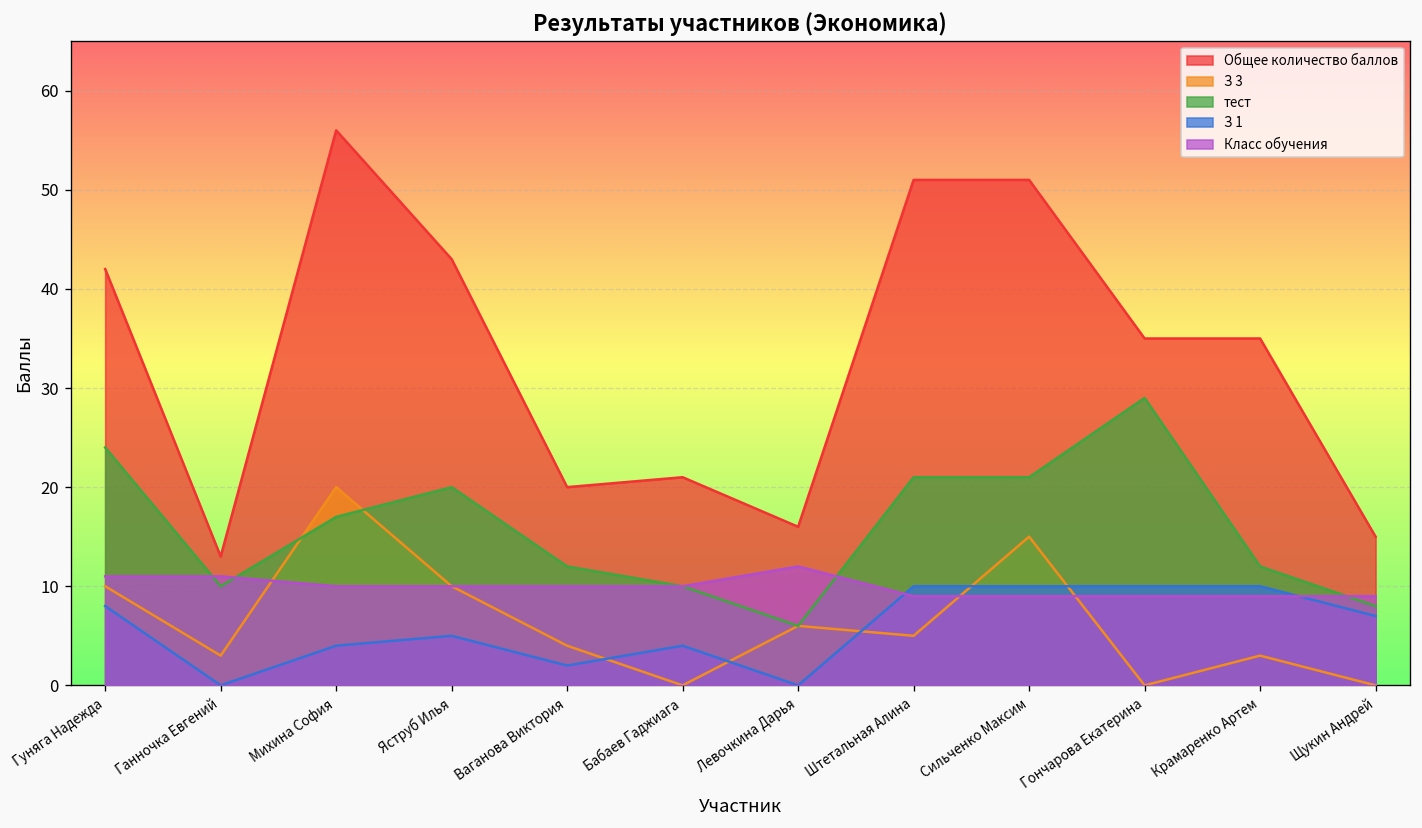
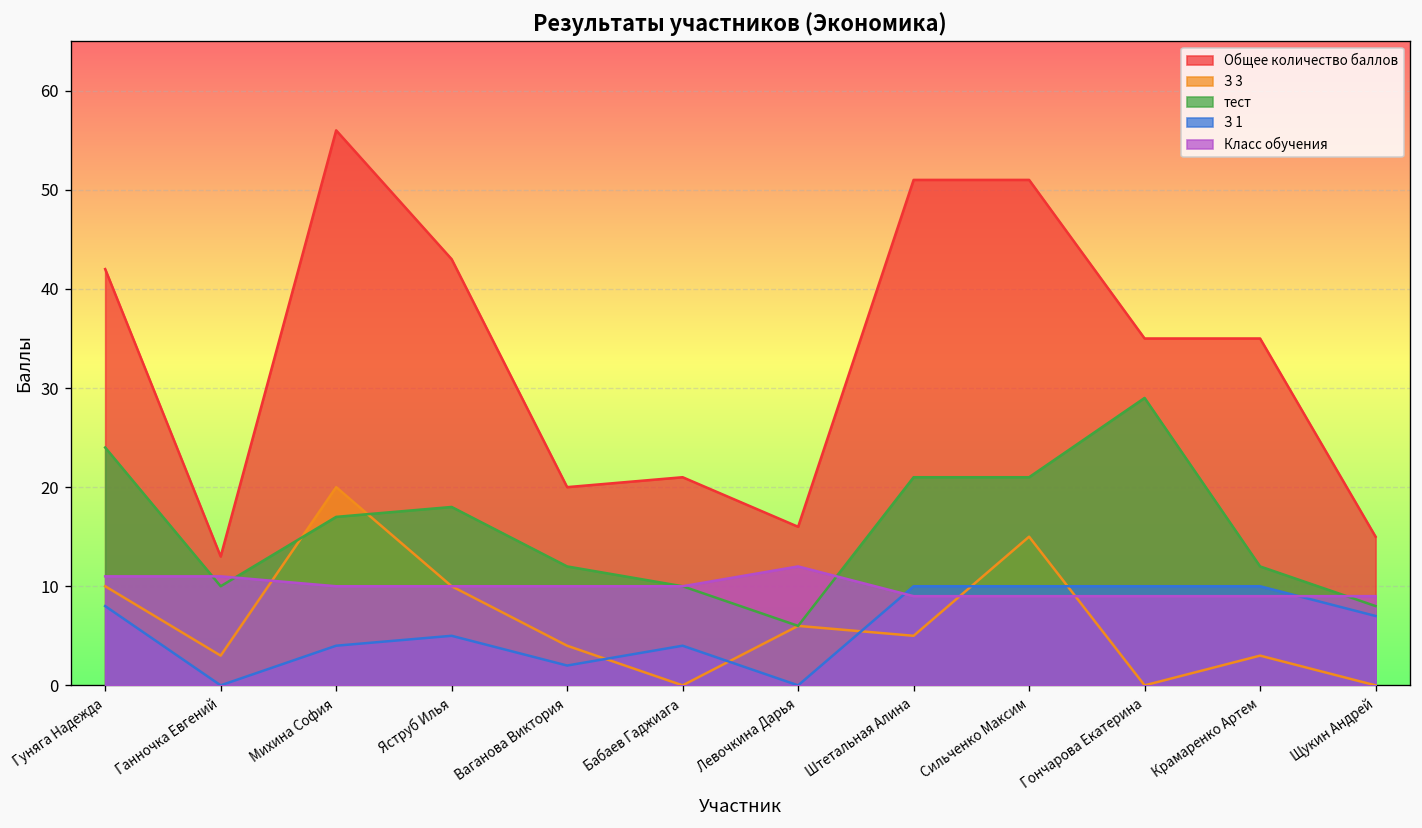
  {
    "Общее количество баллов": {
      "Гуняга Надежда": 42,
      "Ганночка Евгений": 13,
      "Михина София": 56,
      "Яструб Илья": 43,
      "Ваганова Виктория": 20,
      "Бабаев Гаджиага": 21,
      "Левочкина Дарья": 16,
      "Штетальная Алина": 51,
      "Сильченко Максим": 51,
      "Гончарова Екатерина": 35,
      "Крамаренко Артем": 35,
      "Щукин Андрей": 15
    },
    "З 3": {
      "Гуняга Надежда": 10,
      "Ганночка Евгений": 3,
      "Михина София": 20,
      "Ваганова Виктория": 4,
      "Бабаев Гаджиага": 0,
      "Штетальная Алина": 5,
      "Сильченко Максим": 15,
      "Гончарова Екатерина": 0,
      "Крамаренко Артем": 3,
      "Щукин Андрей": 0
    },
    "тест": {
      "Гуняга Надежда": 24,
      "Ганночка Евгений": 10,
      "Михина София": 17,
-     "Яструб Илья": 20,
+     "Яструб Илья": 18,
      "Ваганова Виктория": 12,
      "Штетальная Алина": 21,
      "Сильченко Максим": 21,
      "Гончарова Екатерина": 29,
      "Крамаренко Артем": 12,
      "Щукин Андрей": 8
    },
    "З 1": {
      "Гуняга Надежда": 8,
      "Ганночка Евгений": 0,
      "Михина София": 4,
      "Яструб Илья": 5,
      "Ваганова Виктория": 2,
      "Бабаев Гаджиага": 4,
      "Левочкина Дарья": 0,
      "Штетальная Алина": 10,
      "Сильченко Максим": 10,
      "Гончарова Екатерина": 10,
      "Крамаренко Артем": 10,
      "Щукин Андрей": 7
    },
    "Класс обучения": {
      "Гуняга Надежда": 11,
      "Ганночка Евгений": 11,
      "Михина София": 10,
      "Ваганова Виктория": 10,
      "Левочкина Дарья": 12,
      "Штетальная Алина": 9,
      "Сильченко Максим": 9,
      "Гончарова Екатерина": 9,
      "Крамаренко Артем": 9,
      "Щукин Андрей": 9
    }
  }
